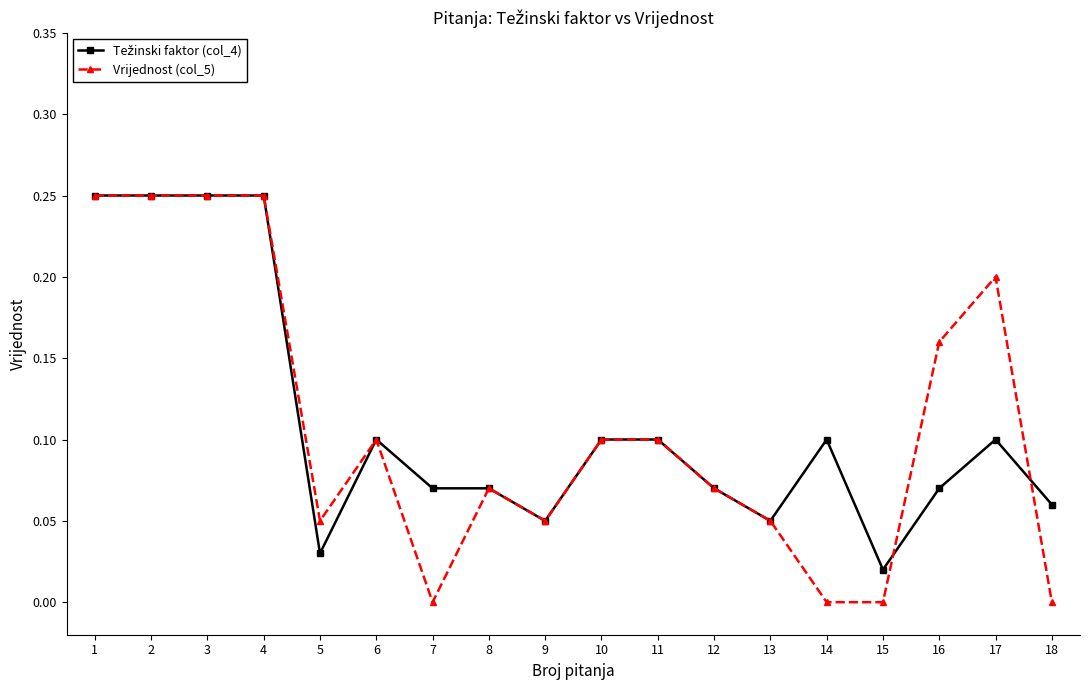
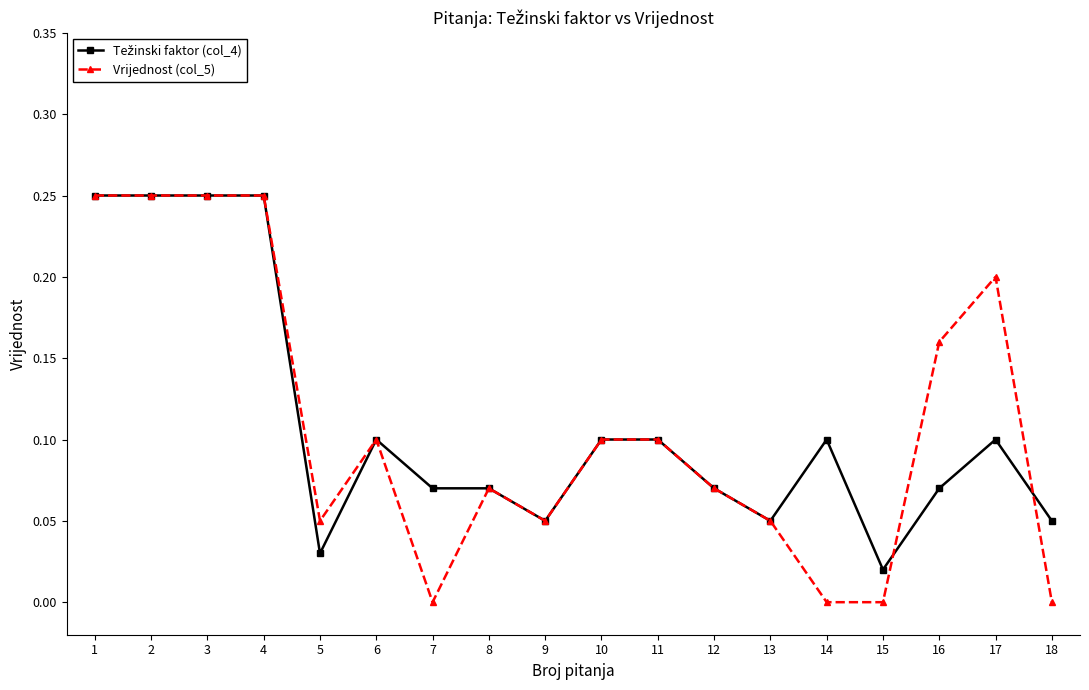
  {
    "Težinski faktor (col_4)": {
      "5": 0.03,
      "7": 0.07,
      "14": 0.10,
      "15": 0.02,
      "16": 0.07,
      "17": 0.10,
-     "18": 0.06
+     "18": 0.05
    },
    "Vrijednost (col_5)": {
      "5": 0.05,
      "7": 0.00,
      "14": 0.00,
      "15": 0.00,
      "16": 0.16,
      "17": 0.20,
      "18": 0.00
    }
  }
